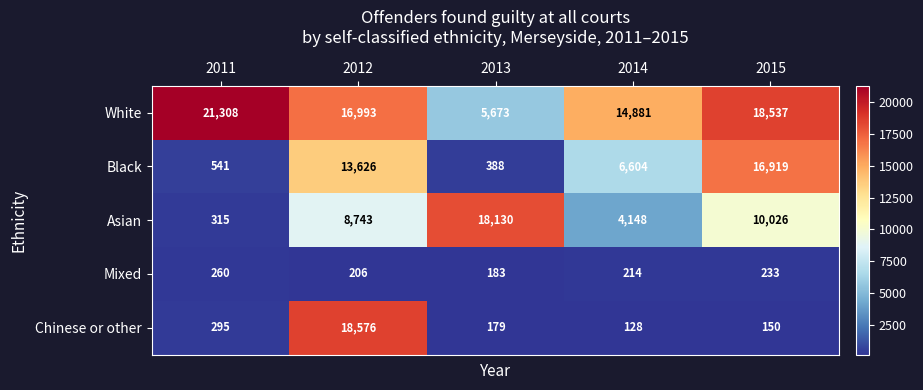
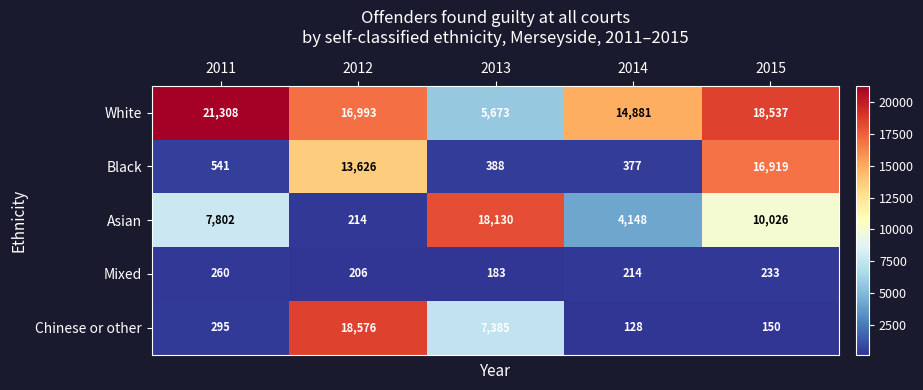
  {
    "White": {
      "2011": "21,308",
      "2012": "16,993",
      "2013": "5,673",
      "2014": "14,881",
      "2015": "18,537"
    },
    "Black": {
      "2011": "541",
      "2012": "13,626",
      "2013": "388",
-     "2014": "6,604",
+     "2014": "377",
      "2015": "16,919"
    },
    "Asian": {
-     "2011": "315",
-     "2012": "8,743",
+     "2011": "7,802",
+     "2012": "214",
      "2013": "18,130",
      "2014": "4,148",
      "2015": "10,026"
    },
    "Mixed": {
      "2011": "260",
      "2012": "206",
      "2013": "183",
      "2014": "214",
      "2015": "233"
    },
    "Chinese or other": {
      "2011": "295",
      "2012": "18,576",
-     "2013": "179",
+     "2013": "7,385",
      "2014": "128",
      "2015": "150"
    }
  }
